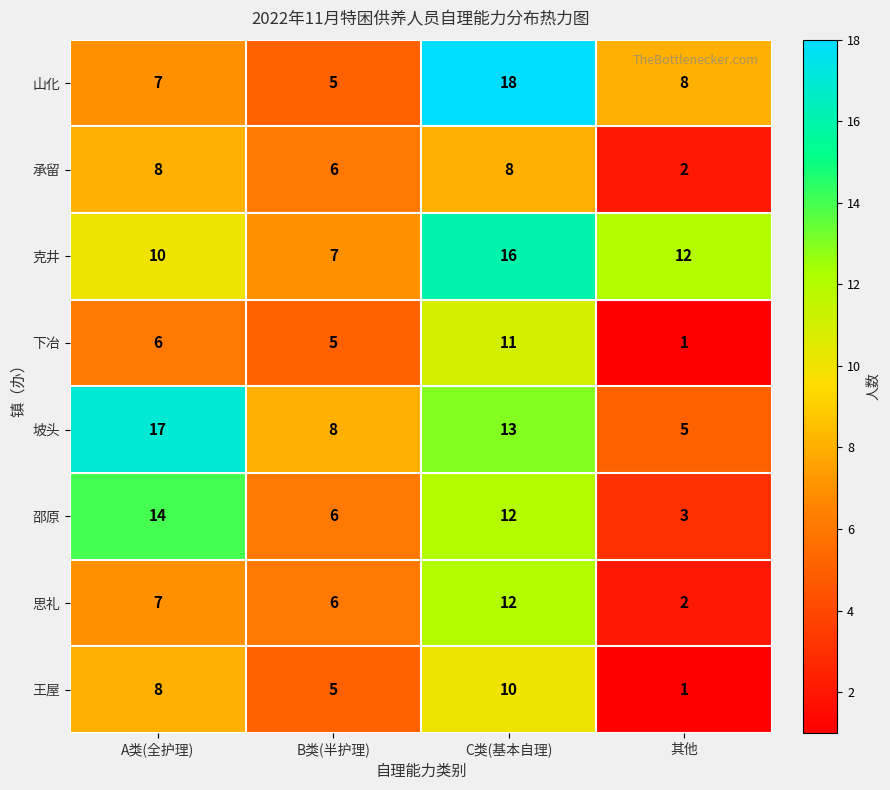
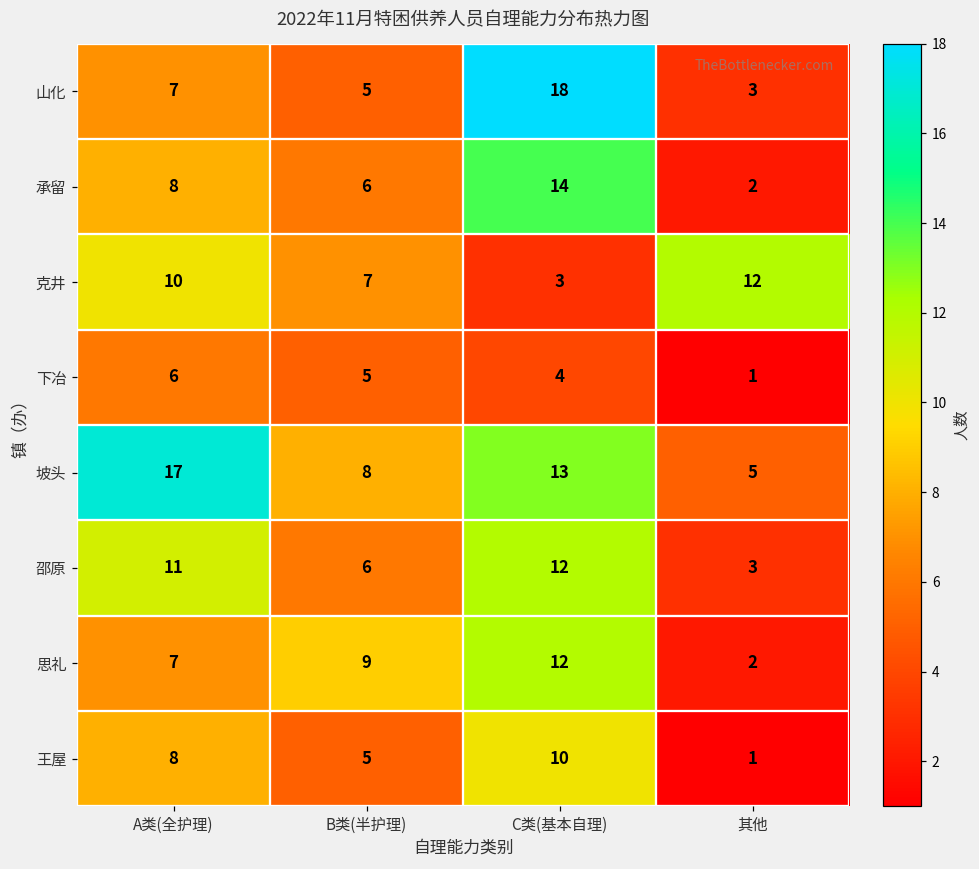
  {
    "山化": {
      "A类(全护理)": 7,
      "B类(半护理)": 5,
      "C类(基本自理)": 18,
-     "其他": 8
+     "其他": 3
    },
    "承留": {
      "A类(全护理)": 8,
      "B类(半护理)": 6,
-     "C类(基本自理)": 8,
+     "C类(基本自理)": 14,
      "其他": 2
    },
    "克井": {
      "A类(全护理)": 10,
      "B类(半护理)": 7,
-     "C类(基本自理)": 16,
+     "C类(基本自理)": 3,
      "其他": 12
    },
    "下冶": {
      "A类(全护理)": 6,
      "B类(半护理)": 5,
-     "C类(基本自理)": 11,
+     "C类(基本自理)": 4,
      "其他": 1
    },
    "坡头": {
      "A类(全护理)": 17,
      "B类(半护理)": 8,
      "C类(基本自理)": 13,
      "其他": 5
    },
    "邵原": {
-     "A类(全护理)": 14,
+     "A类(全护理)": 11,
      "B类(半护理)": 6,
      "C类(基本自理)": 12,
      "其他": 3
    },
    "思礼": {
      "A类(全护理)": 7,
-     "B类(半护理)": 6,
+     "B类(半护理)": 9,
      "C类(基本自理)": 12,
      "其他": 2
    },
    "王屋": {
      "A类(全护理)": 8,
      "B类(半护理)": 5,
      "C类(基本自理)": 10,
      "其他": 1
    }
  }
